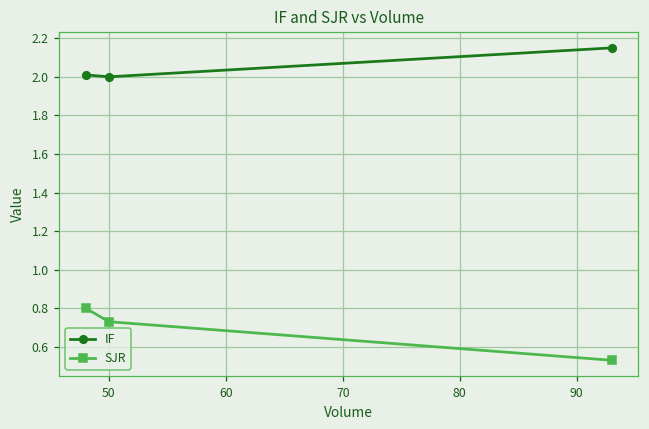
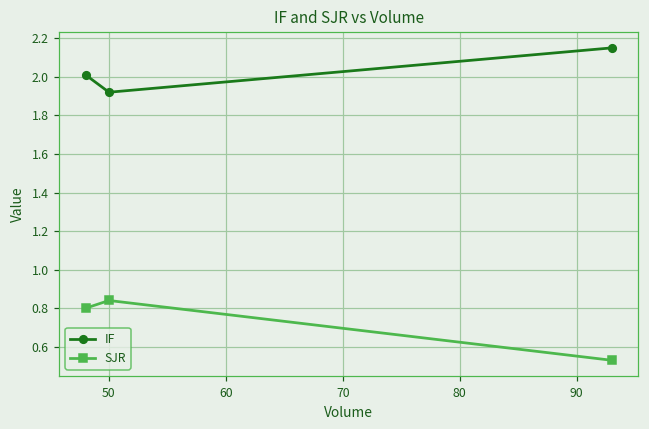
  {
    "IF": {
-     "50": 2.00
+     "50": 1.92
    },
    "SJR": {
-     "50": 0.73
+     "50": 0.84
    }
  }
